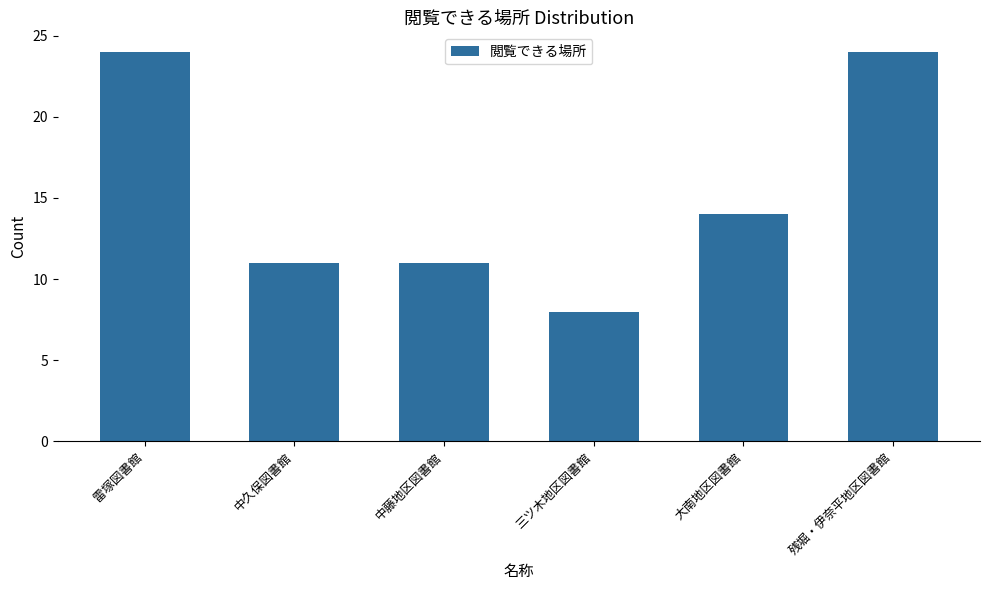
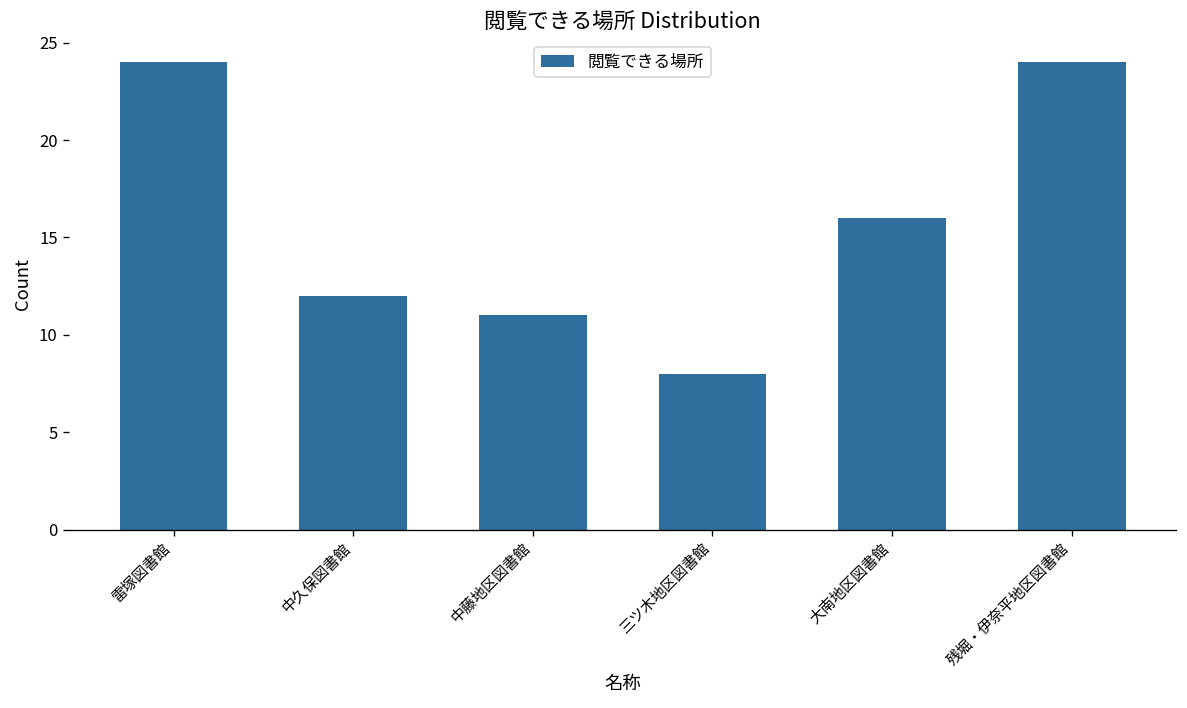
  {
    "雷塚図書館": 24,
-   "中久保図書館": 11,
+   "中久保図書館": 12,
    "中藤地区図書館": 11,
    "三ツ木地区図書館": 8,
-   "大南地区図書館": 14,
+   "大南地区図書館": 16,
    "残堀・伊奈平地区図書館": 24
  }
